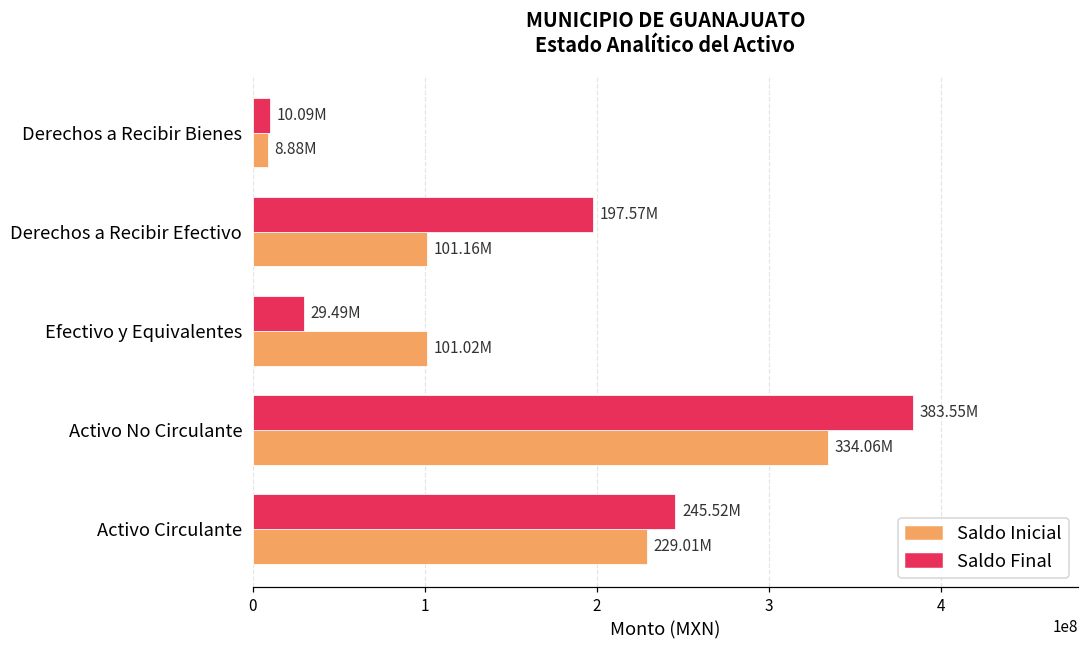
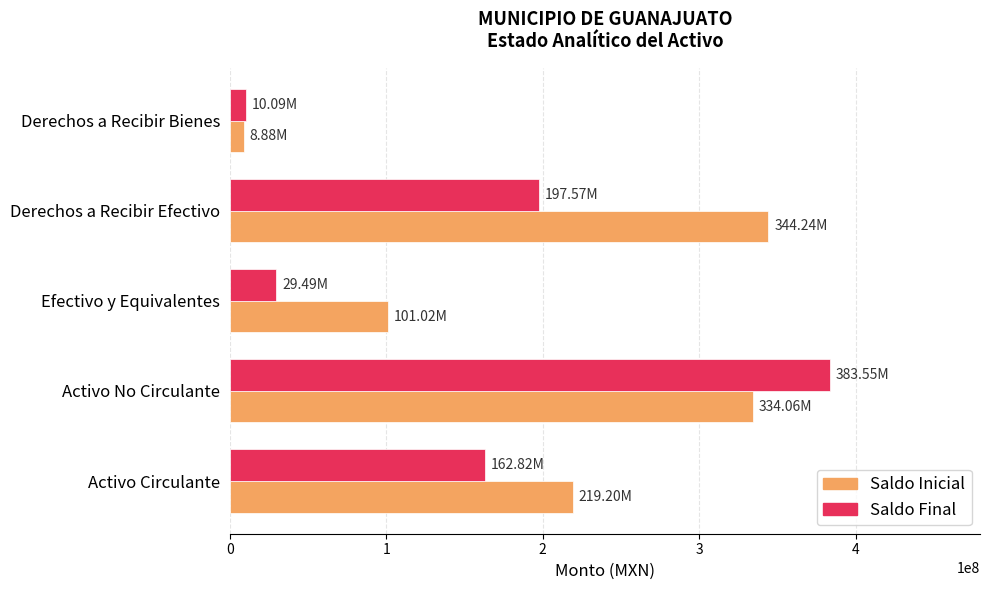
  {
    "Saldo Inicial": {
      "Derechos a Recibir Bienes": "8.88M",
-     "Derechos a Recibir Efectivo": "101.16M",
+     "Derechos a Recibir Efectivo": "344.24M",
      "Efectivo y Equivalentes": "101.02M",
      "Activo No Circulante": "334.06M",
-     "Activo Circulante": "229.01M"
+     "Activo Circulante": "219.20M"
    },
    "Saldo Final": {
      "Derechos a Recibir Bienes": "10.09M",
      "Derechos a Recibir Efectivo": "197.57M",
      "Efectivo y Equivalentes": "29.49M",
      "Activo No Circulante": "383.55M",
-     "Activo Circulante": "245.52M"
+     "Activo Circulante": "162.82M"
    }
  }
